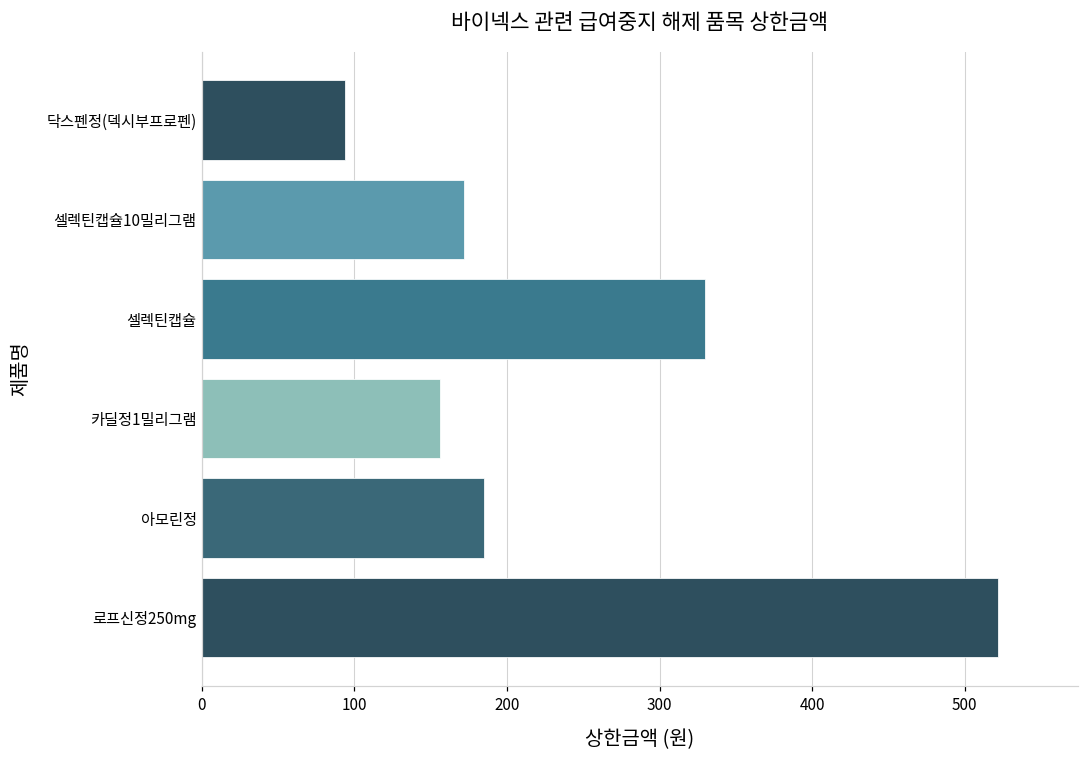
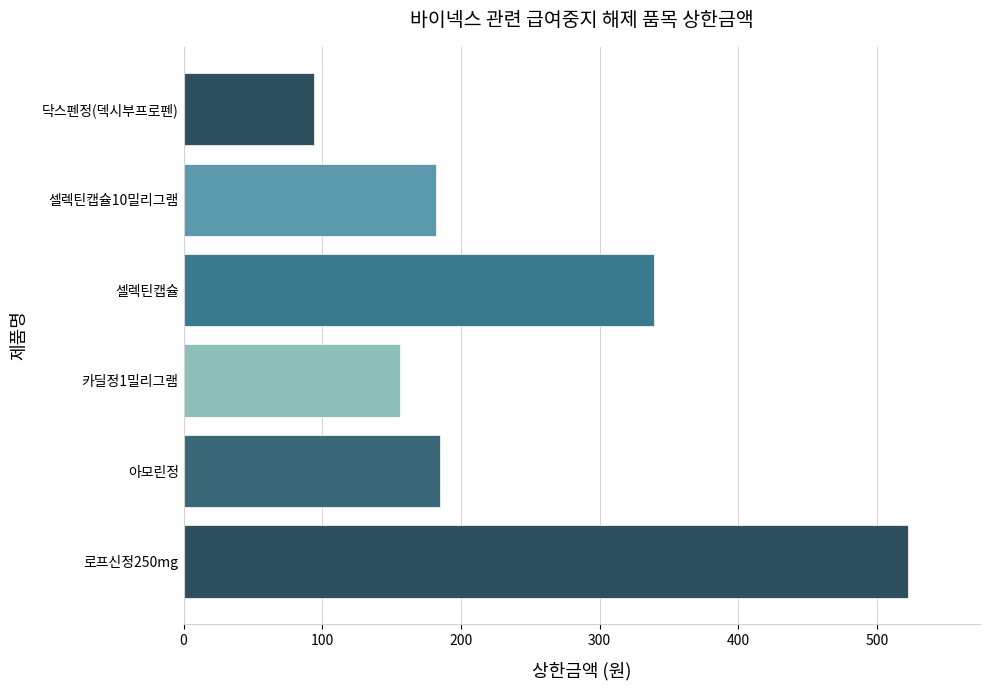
  {
    "닥스펜정(덱시부프로펜)": 94,
-   "셀렉틴캡슐10밀리그램": 172,
-   "셀렉틴캡슐": 330,
+   "셀렉틴캡슐10밀리그램": 182,
+   "셀렉틴캡슐": 339,
    "카딜정1밀리그램": 156,
    "아모린정": 185,
    "로프신정250mg": 522
  }
